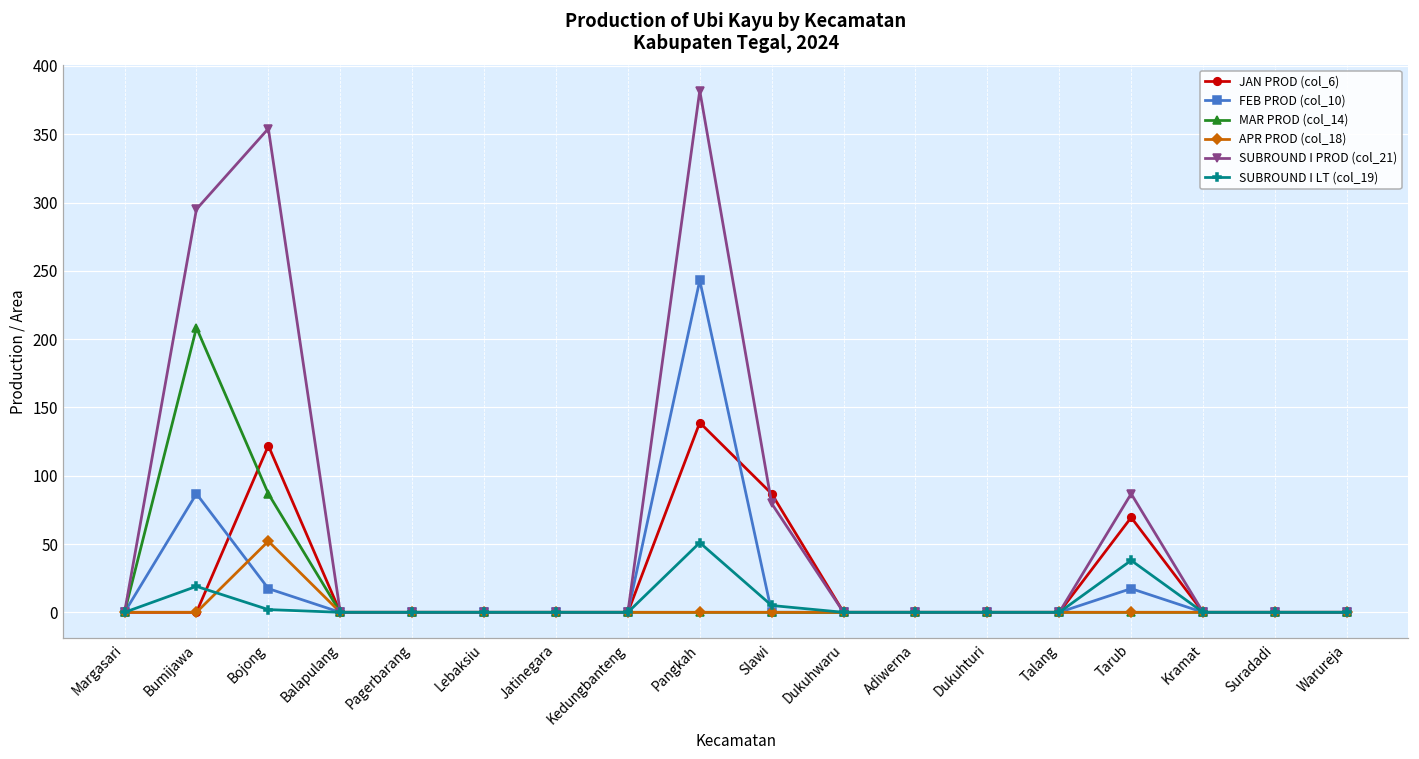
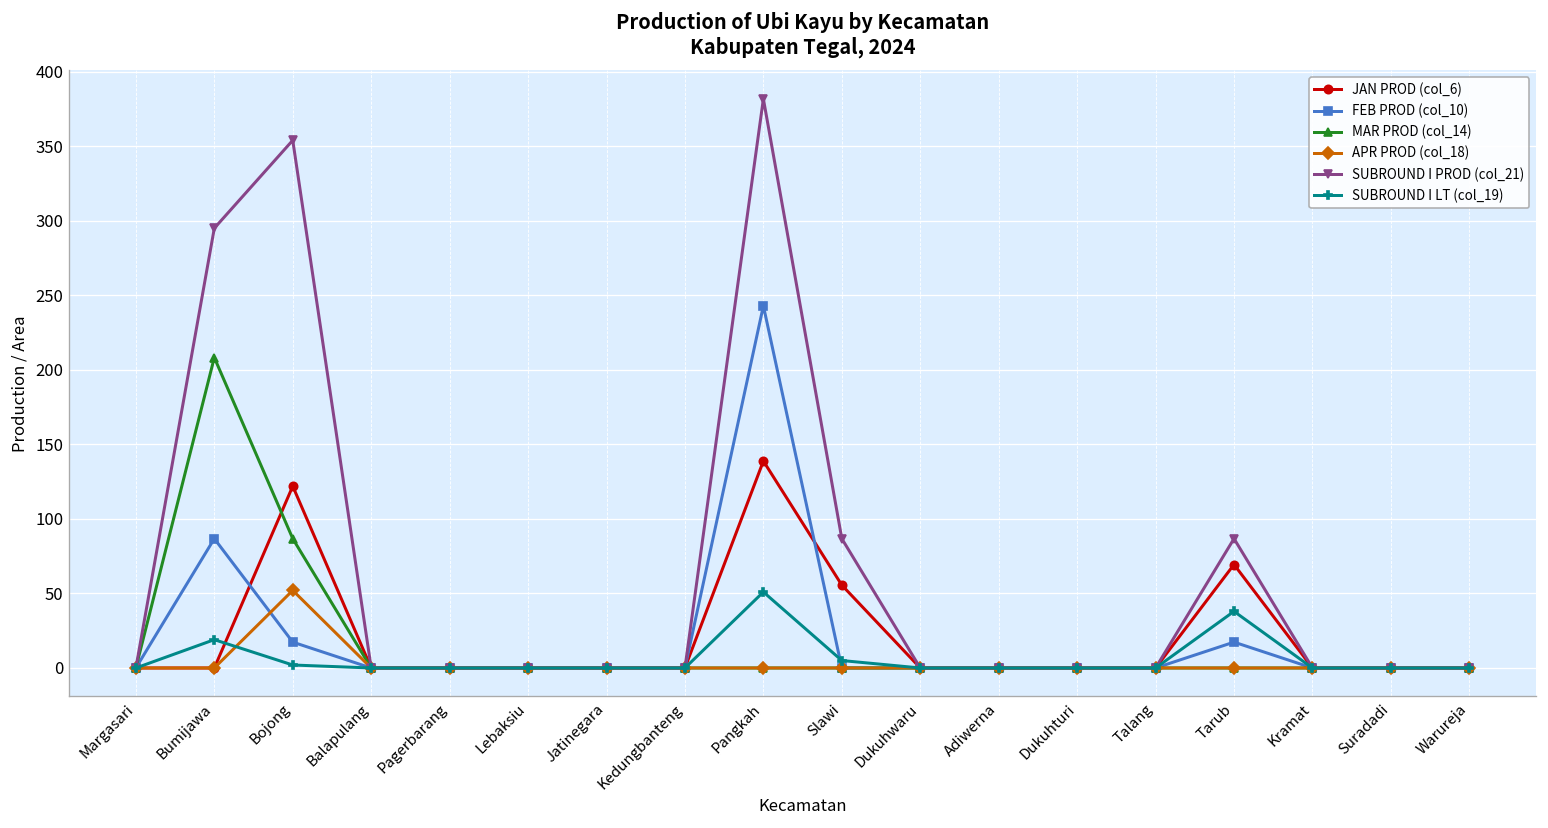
  {
    "JAN PROD (col_6)": {
      "Bojong": 122,
      "Pangkah": 139,
-     "Slawi": 87,
+     "Slawi": 56,
      "Tarub": 69
    },
    "FEB PROD (col_10)": {
      "Bumijawa": 87,
      "Bojong": 17,
      "Pangkah": 243,
      "Tarub": 17
    },
    "MAR PROD (col_14)": {
      "Bumijawa": 208,
      "Bojong": 87
    },
    "APR PROD (col_18)": {
      "Bojong": 52
    },
    "SUBROUND I PROD (col_21)": {
      "Bumijawa": 295,
      "Bojong": 354,
      "Pangkah": 382,
-     "Slawi": 80,
+     "Slawi": 87,
      "Tarub": 87
    },
    "SUBROUND I LT (col_19)": {
      "Bumijawa": 19,
      "Bojong": 2,
      "Pangkah": 51,
      "Slawi": 5,
      "Tarub": 38
    }
  }
